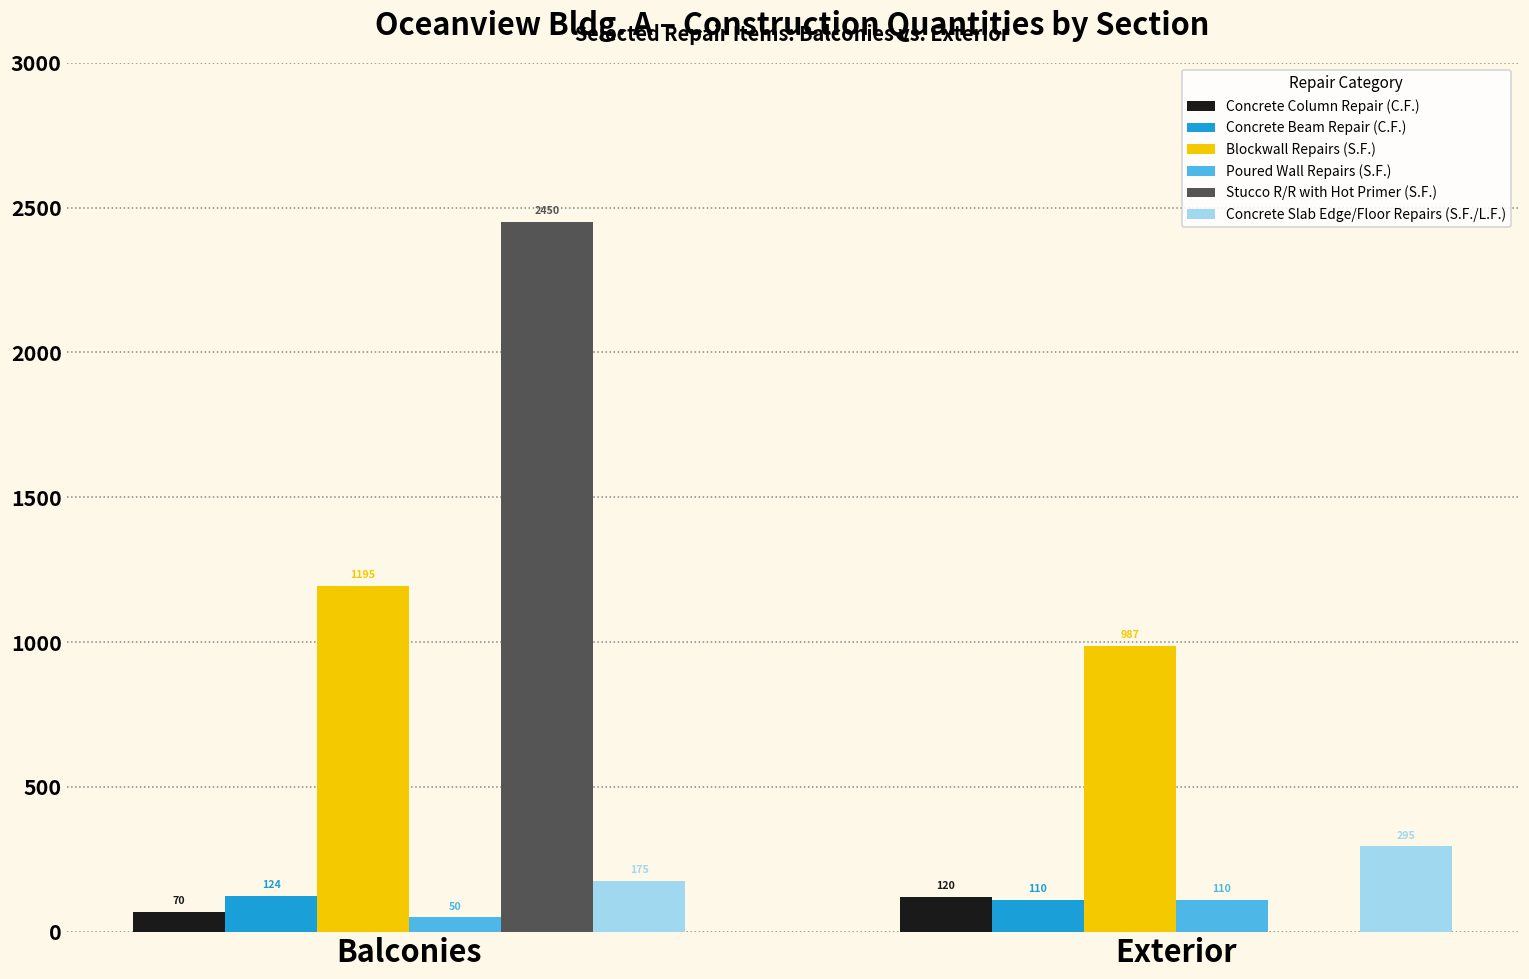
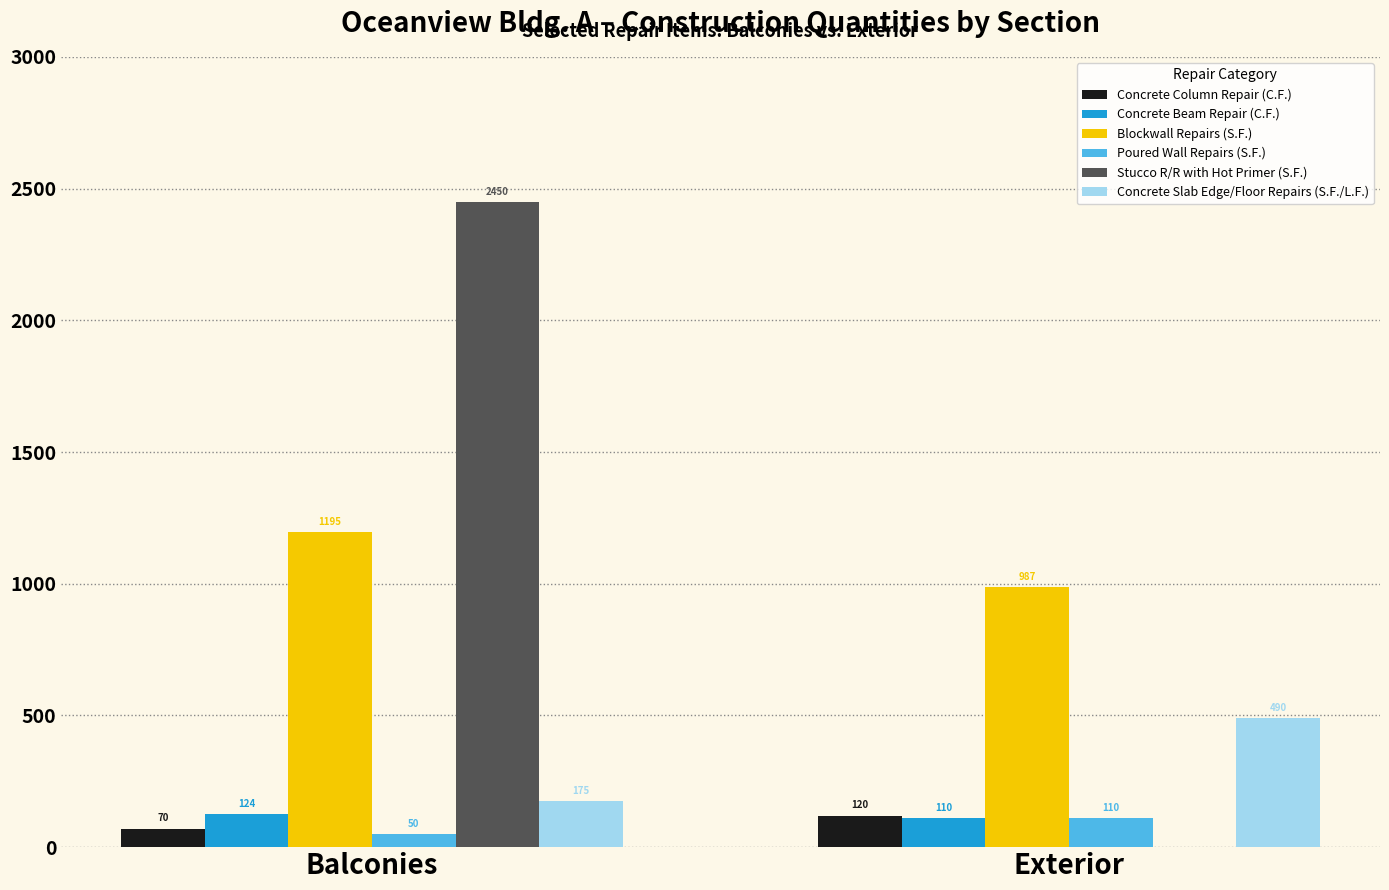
  {
    "Concrete Column Repair (C.F.)": {
      "Balconies": 70,
      "Exterior": 120
    },
    "Blockwall Repairs (S.F.)": {
      "Balconies": 1195,
      "Exterior": 987
    },
    "Stucco R/R with Hot Primer (S.F.)": {
      "Balconies": 2450
    },
    "Concrete Slab Edge/Floor Repairs (S.F./L.F.)": {
      "Balconies": 175,
-     "Exterior": 295
+     "Exterior": 490
    }
  }
